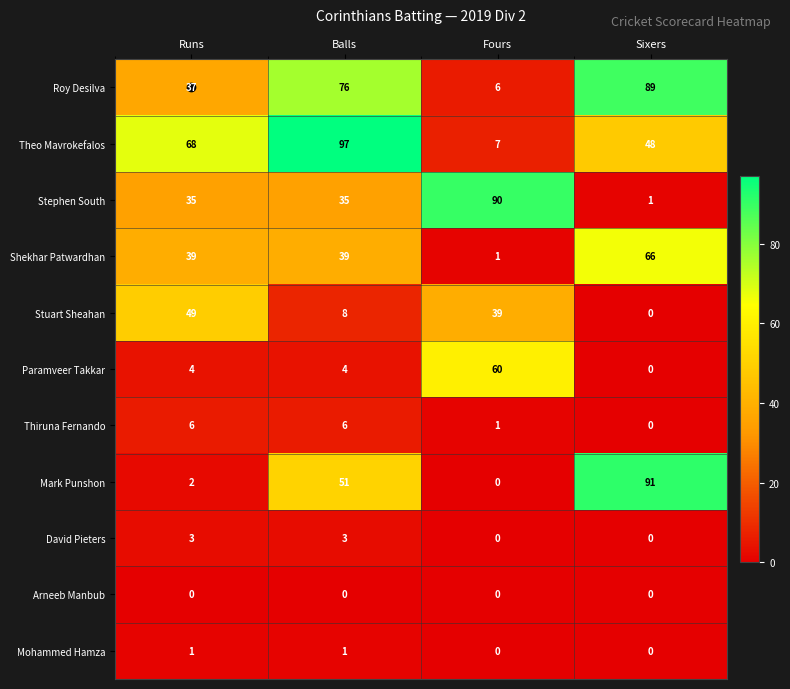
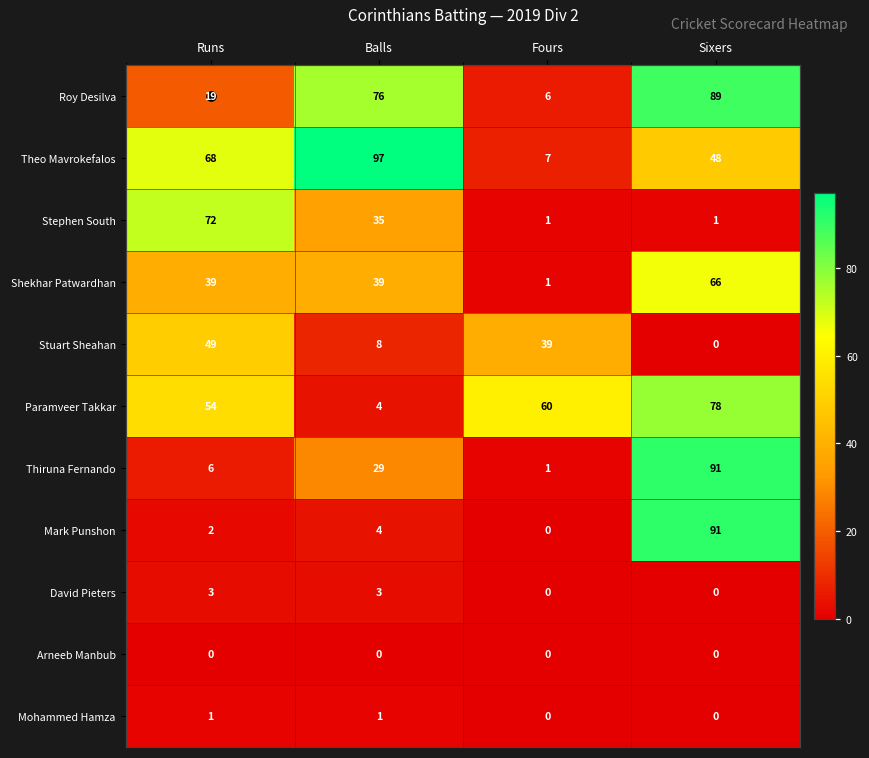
  {
    "Roy Desilva": {
-     "Runs": 37,
+     "Runs": 19,
      "Balls": 76,
      "Fours": 6,
      "Sixers": 89
    },
    "Theo Mavrokefalos": {
      "Runs": 68,
      "Balls": 97,
      "Fours": 7,
      "Sixers": 48
    },
    "Stephen South": {
-     "Runs": 35,
+     "Runs": 72,
      "Balls": 35,
-     "Fours": 90,
+     "Fours": 1,
      "Sixers": 1
    },
    "Shekhar Patwardhan": {
      "Runs": 39,
      "Balls": 39,
      "Fours": 1,
      "Sixers": 66
    },
    "Stuart Sheahan": {
      "Runs": 49,
      "Balls": 8,
      "Fours": 39,
      "Sixers": 0
    },
    "Paramveer Takkar": {
-     "Runs": 4,
+     "Runs": 54,
      "Balls": 4,
      "Fours": 60,
-     "Sixers": 0
+     "Sixers": 78
    },
    "Thiruna Fernando": {
      "Runs": 6,
-     "Balls": 6,
+     "Balls": 29,
      "Fours": 1,
-     "Sixers": 0
+     "Sixers": 91
    },
    "Mark Punshon": {
      "Runs": 2,
-     "Balls": 51,
+     "Balls": 4,
      "Fours": 0,
      "Sixers": 91
    },
    "David Pieters": {
      "Runs": 3,
      "Balls": 3,
      "Fours": 0,
      "Sixers": 0
    },
    "Arneeb Manbub": {
      "Runs": 0,
      "Balls": 0,
      "Fours": 0,
      "Sixers": 0
    },
    "Mohammed Hamza": {
      "Runs": 1,
      "Balls": 1,
      "Fours": 0,
      "Sixers": 0
    }
  }
